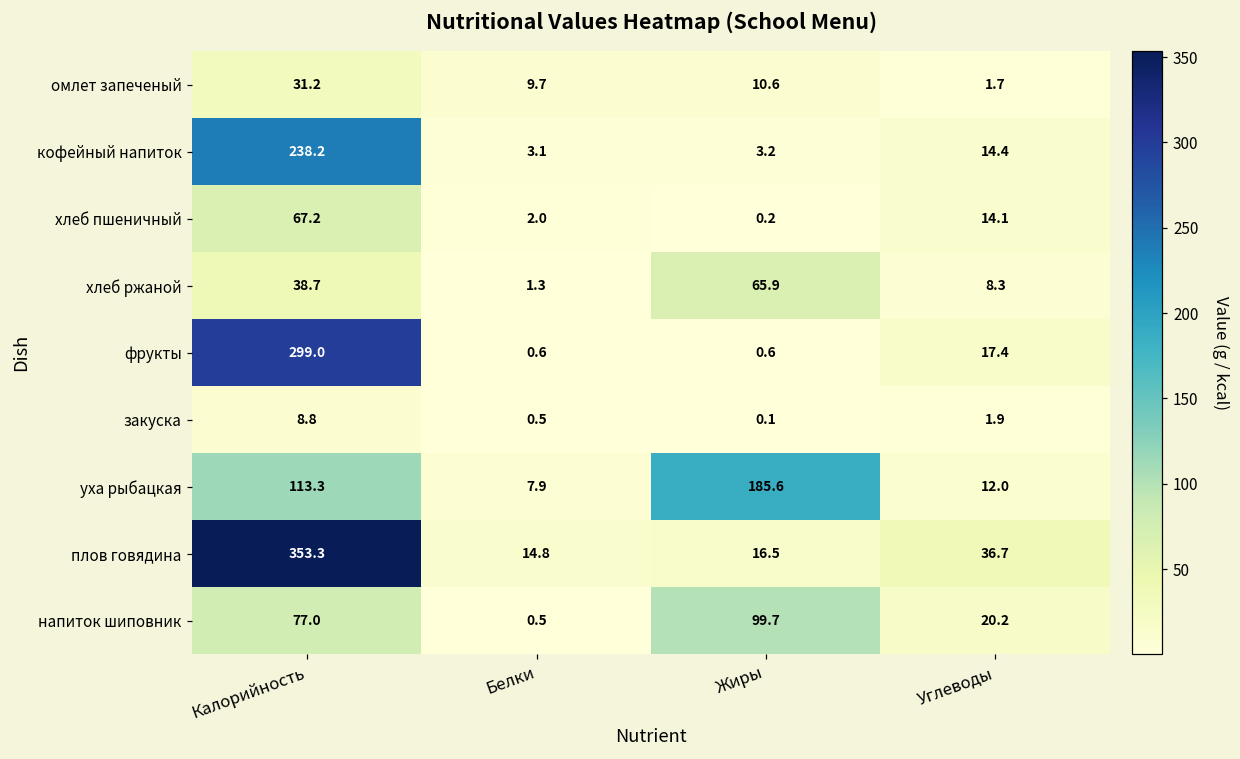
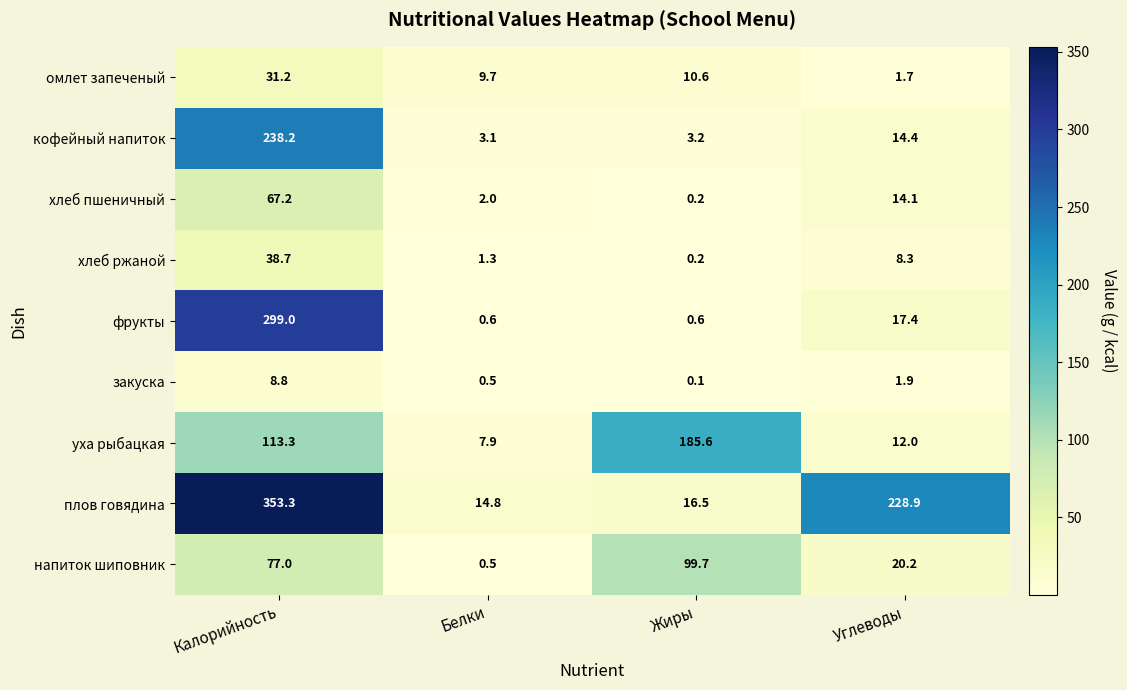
  {
    "омлет запеченый": {
      "Калорийность": 31.2,
      "Белки": 9.7,
      "Жиры": 10.6,
      "Углеводы": 1.7
    },
    "кофейный напиток": {
      "Калорийность": 238.2,
      "Белки": 3.1,
      "Жиры": 3.2,
      "Углеводы": 14.4
    },
    "хлеб пшеничный": {
      "Калорийность": 67.2,
      "Белки": 2.0,
      "Жиры": 0.2,
      "Углеводы": 14.1
    },
    "хлеб ржаной": {
      "Калорийность": 38.7,
      "Белки": 1.3,
-     "Жиры": 65.9,
+     "Жиры": 0.2,
      "Углеводы": 8.3
    },
    "фрукты": {
      "Калорийность": 299.0,
      "Белки": 0.6,
      "Жиры": 0.6,
      "Углеводы": 17.4
    },
    "закуска": {
      "Калорийность": 8.8,
      "Белки": 0.5,
      "Жиры": 0.1,
      "Углеводы": 1.9
    },
    "уха рыбацкая": {
      "Калорийность": 113.3,
      "Белки": 7.9,
      "Жиры": 185.6,
      "Углеводы": 12.0
    },
    "плов говядина": {
      "Калорийность": 353.3,
      "Белки": 14.8,
      "Жиры": 16.5,
-     "Углеводы": 36.7
+     "Углеводы": 228.9
    },
    "напиток шиповник": {
      "Калорийность": 77.0,
      "Белки": 0.5,
      "Жиры": 99.7,
      "Углеводы": 20.2
    }
  }
